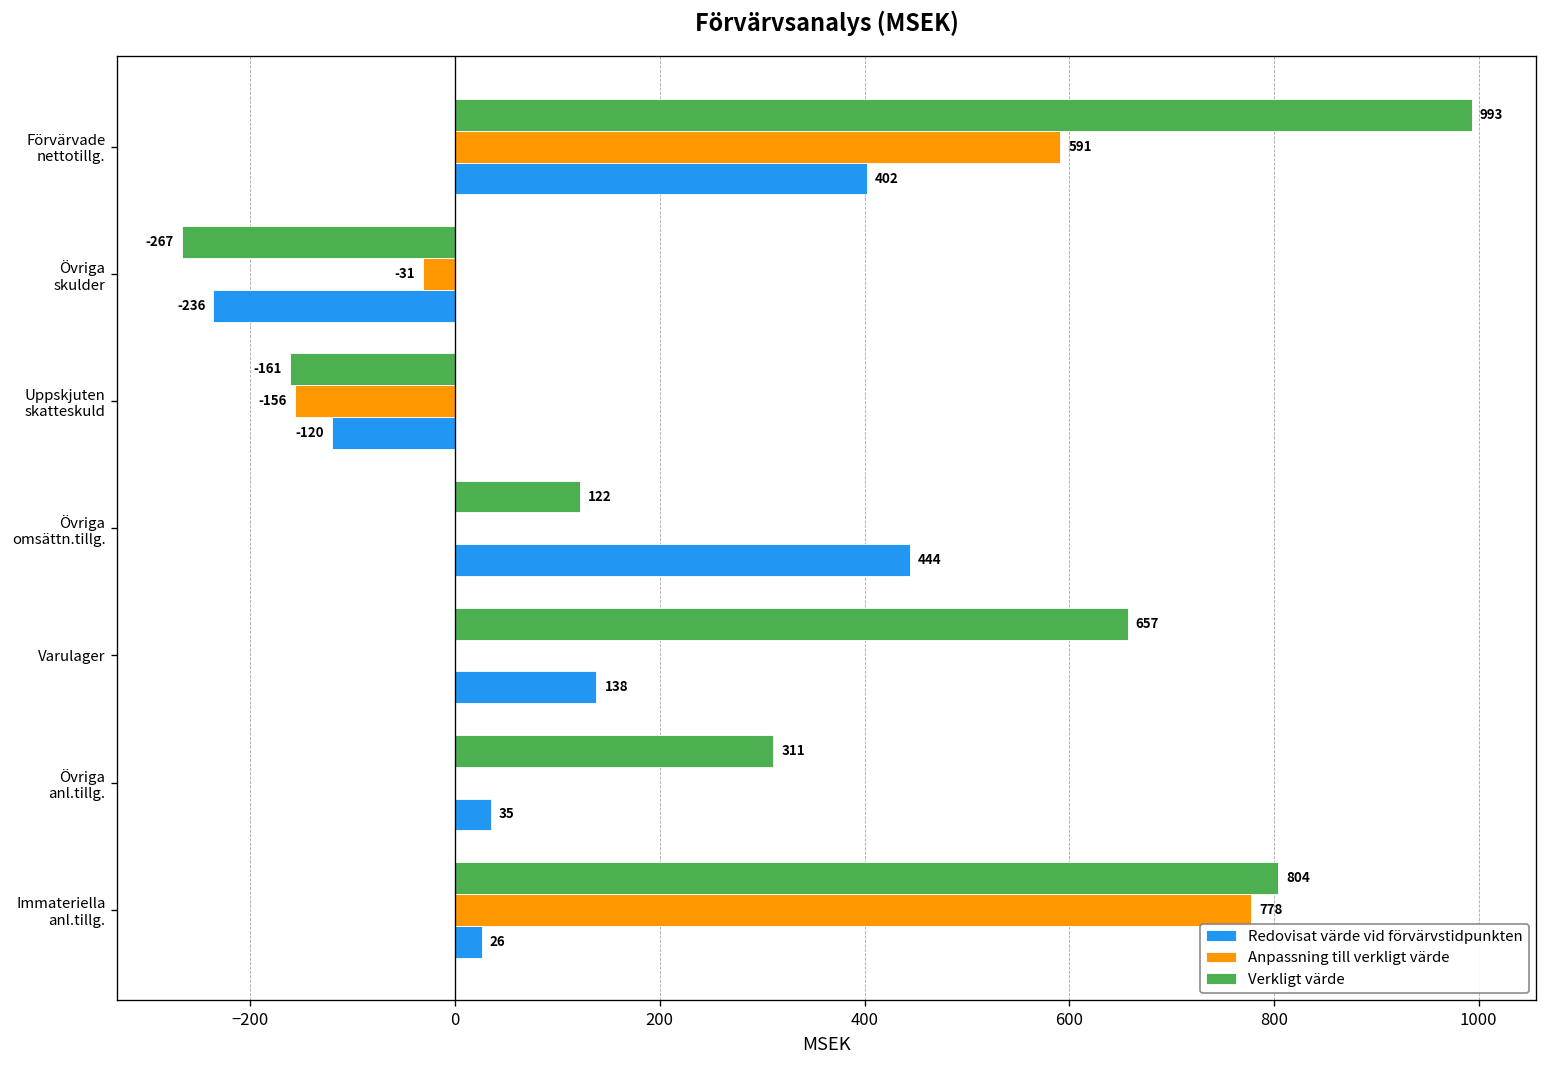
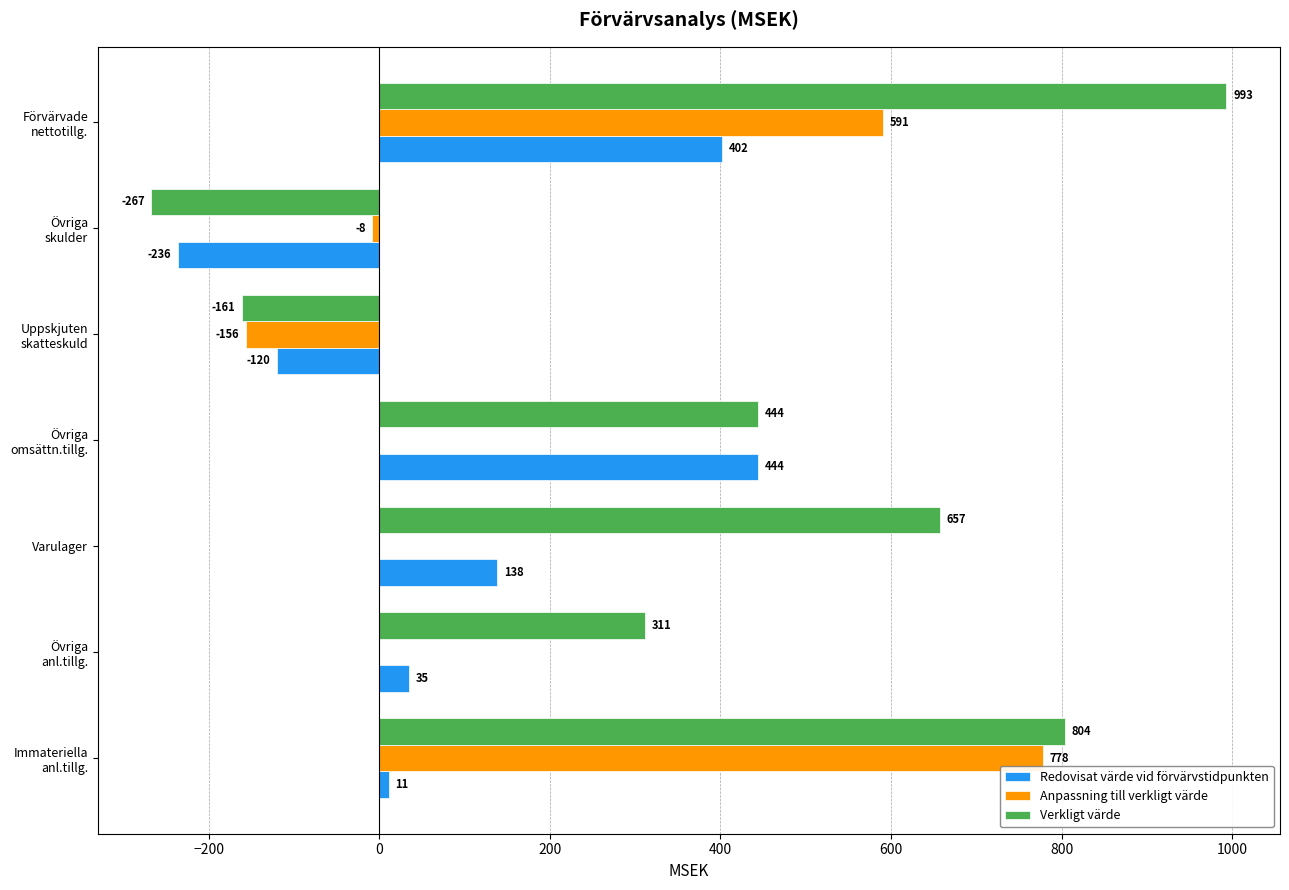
  {
    "Redovisat värde vid förvärvstidpunkten": {
      "Förvärvade nettotillg.": 402,
      "Övriga skulder": -236,
      "Uppskjuten skatteskuld": -120,
      "Övriga omsättn.tillg.": 444,
      "Varulager": 138,
      "Övriga anl.tillg.": 35,
-     "Immateriella anl.tillg.": 26
+     "Immateriella anl.tillg.": 11
    },
    "Anpassning till verkligt värde": {
      "Förvärvade nettotillg.": 591,
-     "Övriga skulder": -31,
+     "Övriga skulder": -8,
      "Uppskjuten skatteskuld": -156,
      "Immateriella anl.tillg.": 778
    },
    "Verkligt värde": {
      "Förvärvade nettotillg.": 993,
      "Övriga skulder": -267,
      "Uppskjuten skatteskuld": -161,
-     "Övriga omsättn.tillg.": 122,
+     "Övriga omsättn.tillg.": 444,
      "Varulager": 657,
      "Övriga anl.tillg.": 311,
      "Immateriella anl.tillg.": 804
    }
  }
